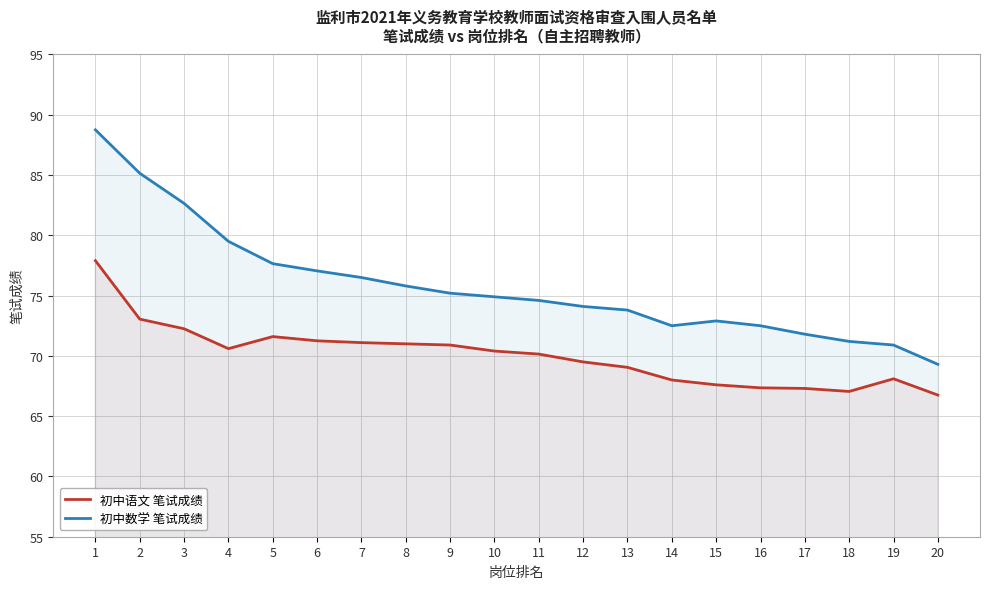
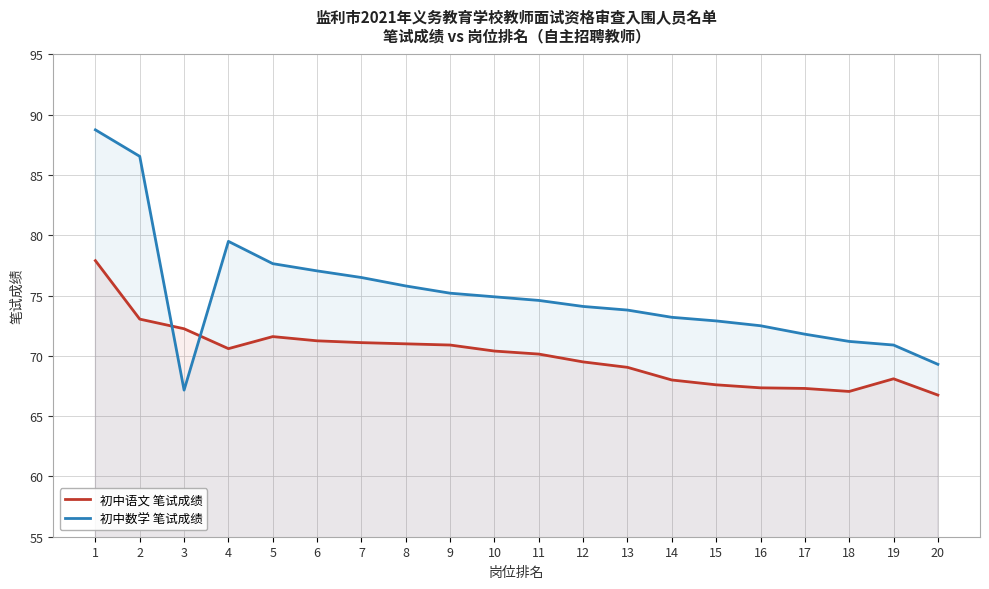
  {
    "初中语文 笔试成绩": {
      "1": 77.9,
      "2": 73.1,
      "3": 72.3,
      "4": 70.6,
      "5": 71.6,
      "6": 71.3,
      "7": 71.1,
      "8": 71.0,
      "9": 70.9,
      "10": 70.4,
      "11": 70.2,
      "12": 69.5,
      "13": 69.1,
      "14": 68.0,
      "15": 67.6,
      "16": 67.4,
      "17": 67.3,
      "18": 67.1,
      "19": 68.1,
      "20": 66.8
    },
    "初中数学 笔试成绩": {
      "1": 88.8,
-     "2": 85.2,
-     "3": 82.7,
+     "2": 86.6,
+     "3": 67.2,
      "4": 79.5,
      "5": 77.7,
      "6": 77.1,
      "7": 76.5,
      "8": 75.8,
      "9": 75.2,
      "10": 74.9,
      "11": 74.6,
      "12": 74.1,
      "13": 73.8,
-     "14": 72.5,
+     "14": 73.2,
      "15": 72.9,
      "16": 72.5,
      "17": 71.8,
      "18": 71.2,
      "19": 70.9,
      "20": 69.3
    }
  }
